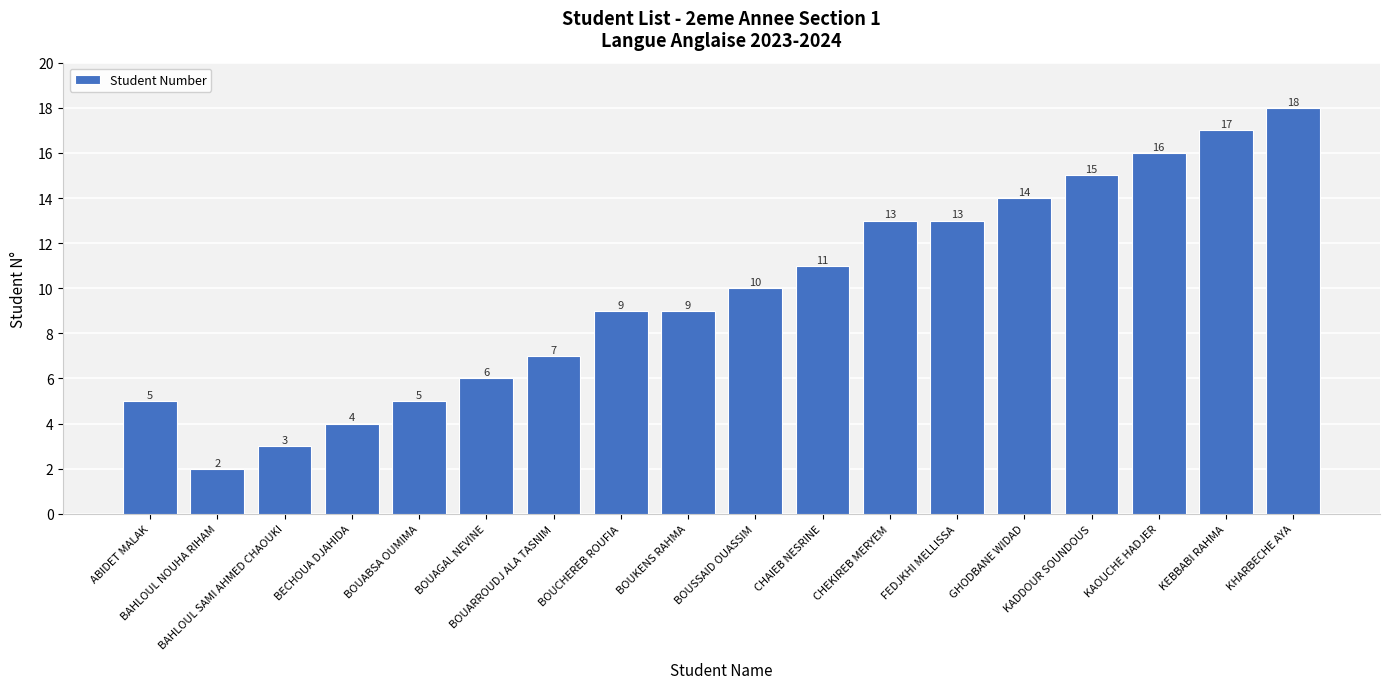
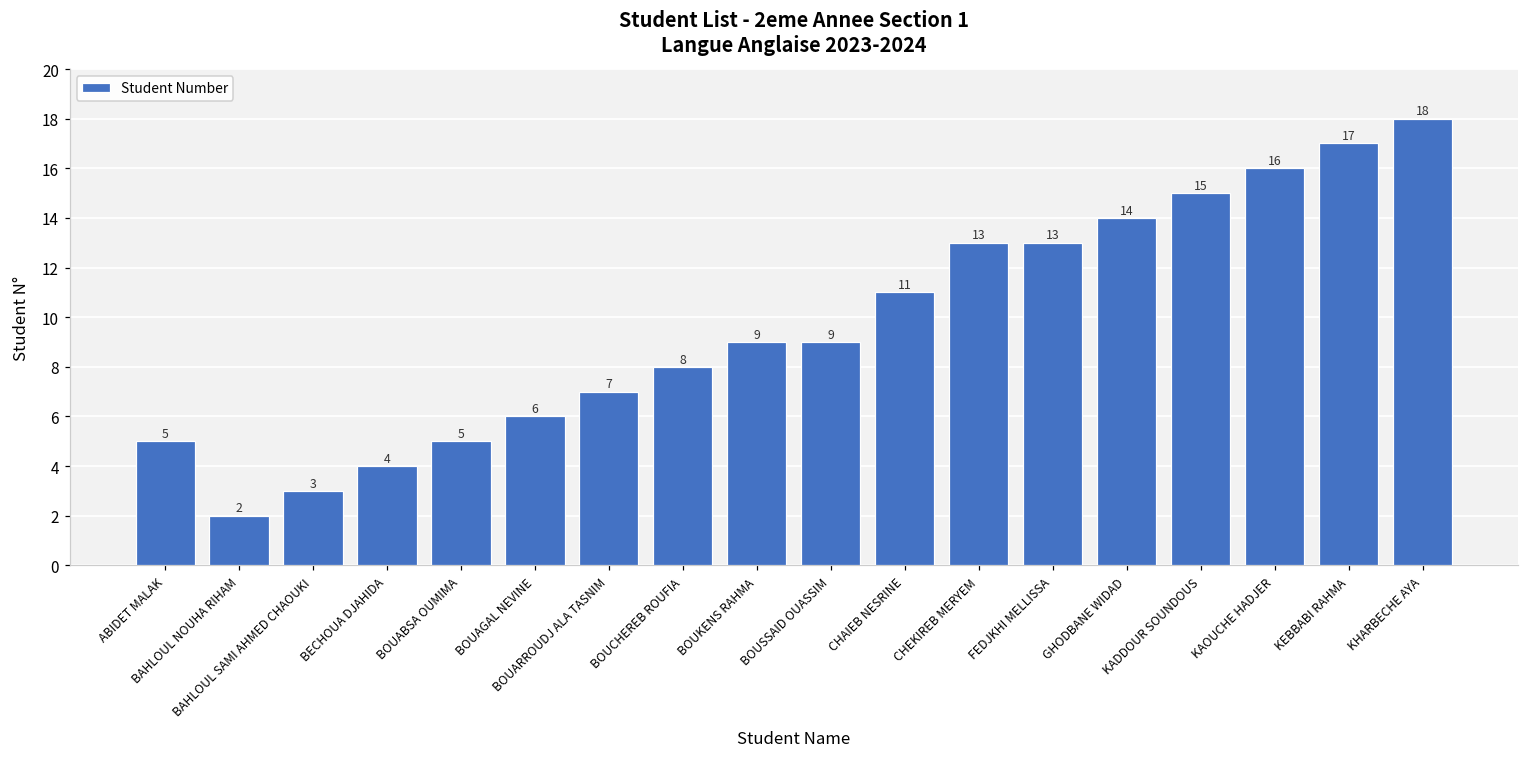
  {
    "ABIDET MALAK": 5,
    "BAHLOUL NOUHA RIHAM": 2,
    "BAHLOUL SAMI AHMED CHAOUKI": 3,
    "BECHOUA DJAHIDA": 4,
    "BOUABSA OUMIMA": 5,
    "BOUAGAL NEVINE": 6,
    "BOUARROUDJ ALA TASNIM": 7,
-   "BOUCHEREB ROUFIA": 9,
+   "BOUCHEREB ROUFIA": 8,
    "BOUKENS RAHMA": 9,
-   "BOUSSAID OUASSIM": 10,
+   "BOUSSAID OUASSIM": 9,
    "CHAIEB NESRINE": 11,
    "CHEKIREB MERYEM": 13,
    "FEDJKHI MELLISSA": 13,
    "GHODBANE WIDAD": 14,
    "KADDOUR SOUNDOUS": 15,
    "KAOUCHE HADJER": 16,
    "KEBBABI RAHMA": 17,
    "KHARBECHE AYA": 18
  }
